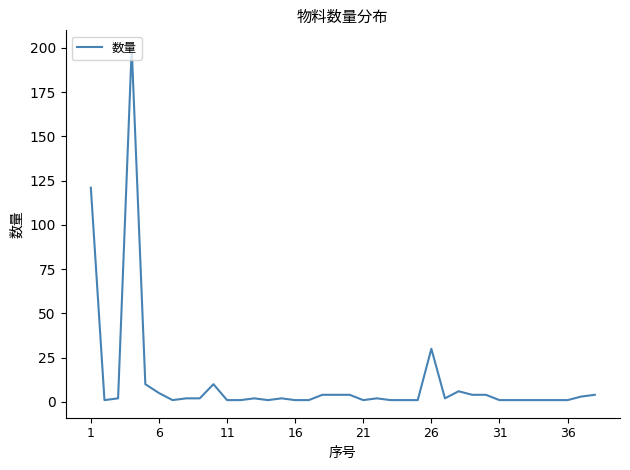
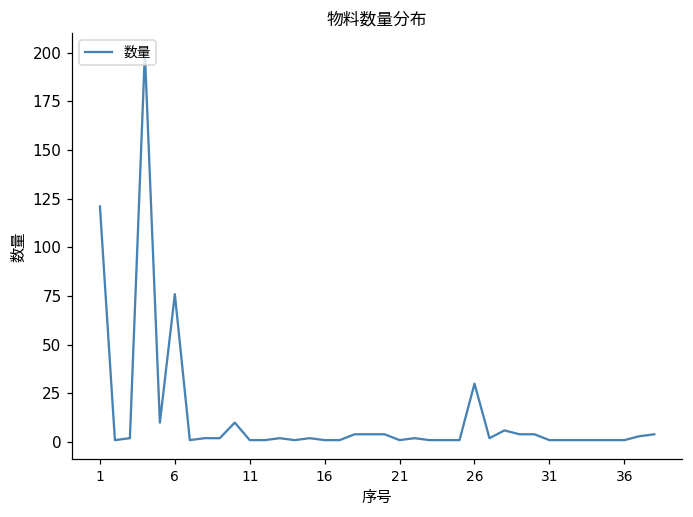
  {
    "1": 121,
-   "6": 5,
+   "6": 76,
    "11": 1,
    "16": 1,
    "21": 1,
    "26": 30,
    "31": 1,
    "36": 1
  }
